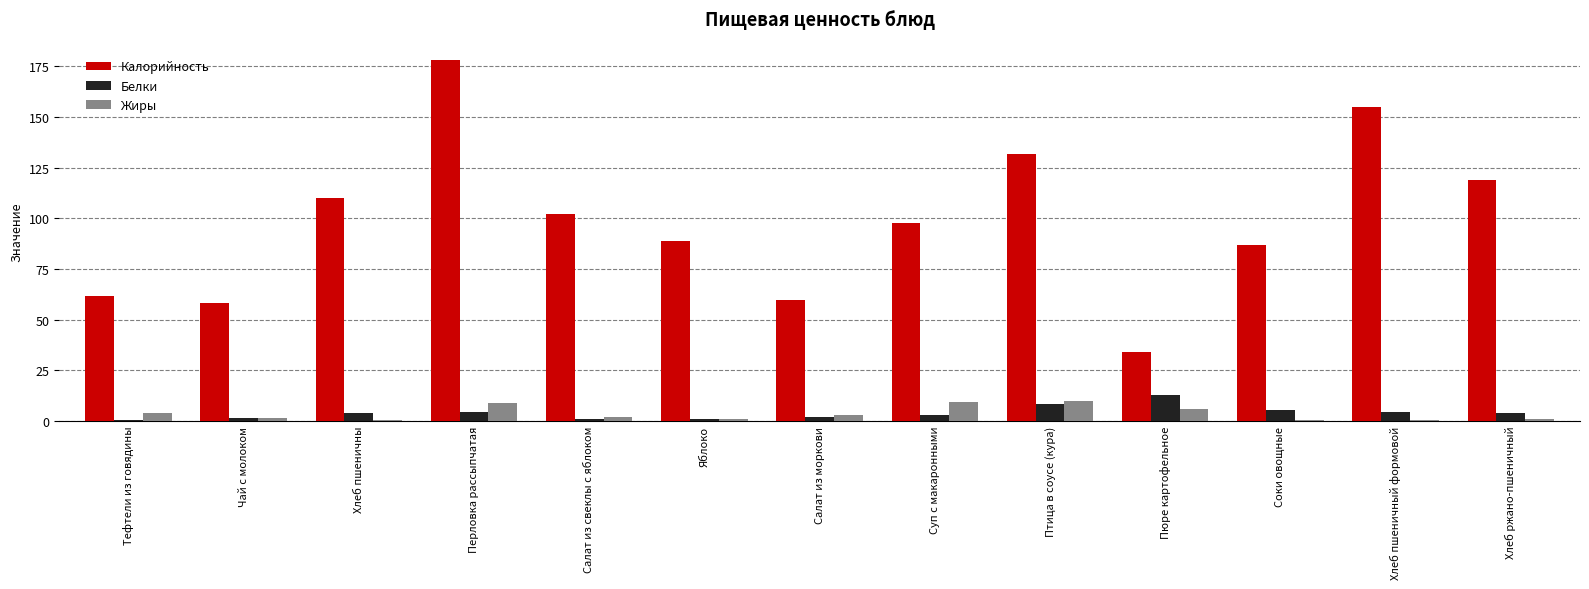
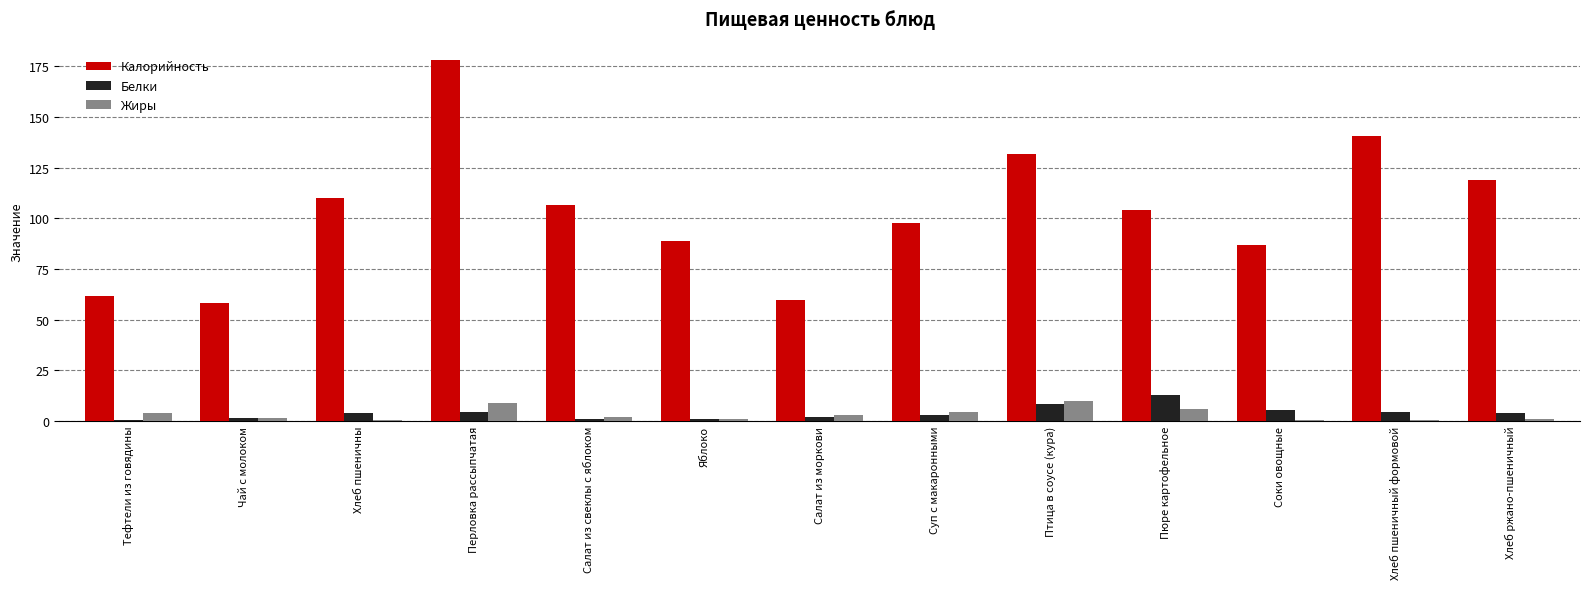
  {
    "Калорийность": {
      "Тефтели из говядины": 62,
      "Чай с молоком": 58,
      "Хлеб пшеничны": 110,
      "Перловка рассыпчатая": 178,
-     "Салат из свеклы с яблоком": 102,
+     "Салат из свеклы с яблоком": 107,
      "Яблоко": 89,
      "Салат из моркови": 60,
      "Суп с макаронными": 98,
      "Птица в соусе (кура)": 132,
-     "Пюре картофельное": 34,
+     "Пюре картофельное": 104,
      "Соки овощные": 87,
-     "Хлеб пшеничный формовой": 155,
+     "Хлеб пшеничный формовой": 140,
      "Хлеб ржано-пшеничный": 119
    },
    "Белки": {
      "Чай с молоком": 2,
      "Хлеб пшеничны": 4,
      "Перловка рассыпчатая": 4,
      "Салат из моркови": 2,
      "Суп с макаронными": 3,
      "Птица в соусе (кура)": 9,
      "Пюре картофельное": 13,
      "Соки овощные": 6,
      "Хлеб пшеничный формовой": 5,
      "Хлеб ржано-пшеничный": 4
    },
    "Жиры": {
      "Тефтели из говядины": 4,
      "Чай с молоком": 1,
      "Перловка рассыпчатая": 9,
      "Салат из свеклы с яблоком": 2,
      "Салат из моркови": 3,
-     "Суп с макаронными": 10,
+     "Суп с макаронными": 4,
      "Птица в соусе (кура)": 10,
      "Пюре картофельное": 6
    }
  }
